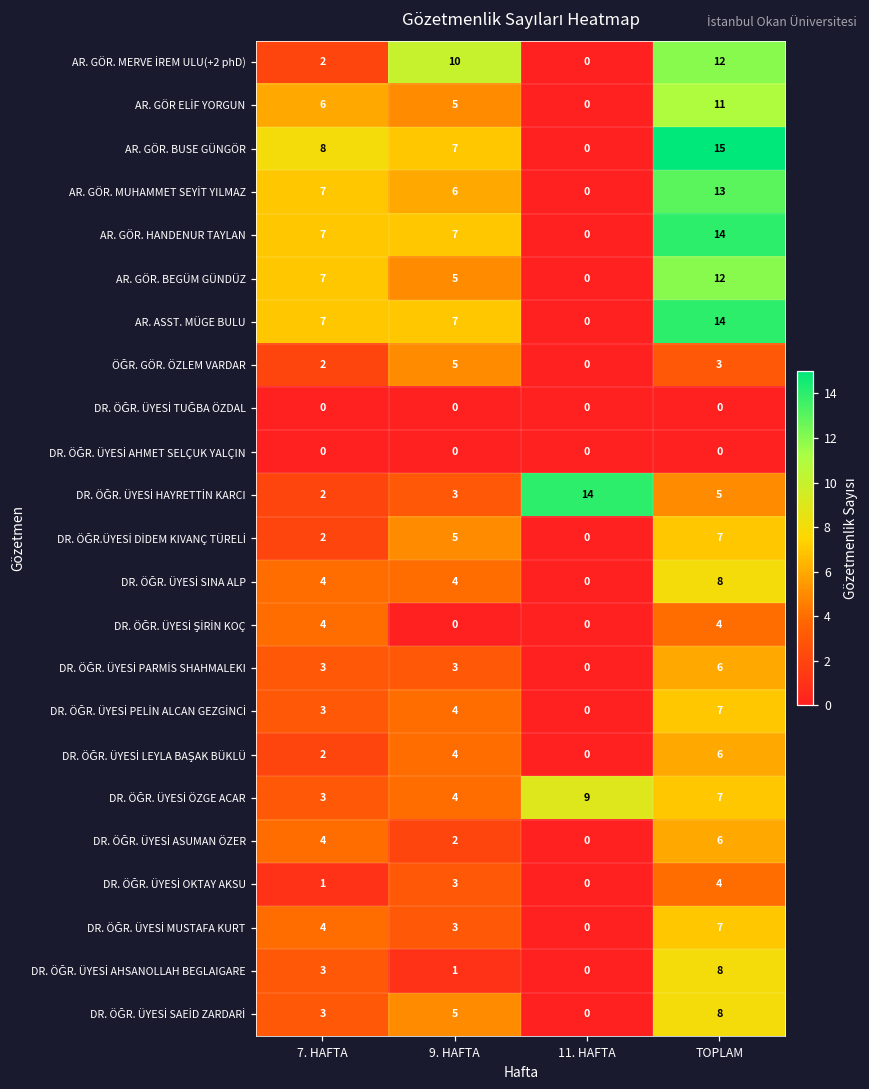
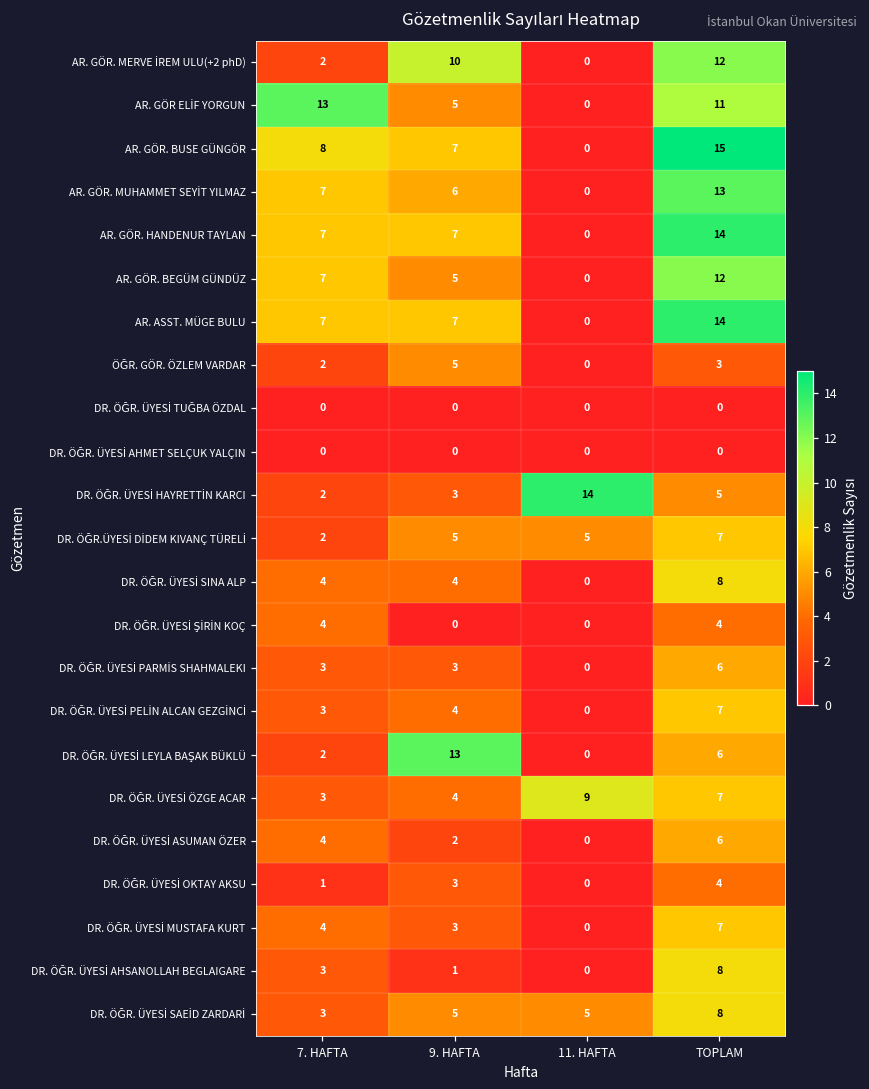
  {
    "AR. GÖR. MERVE İREM ULU(+2 phD)": {
      "7. HAFTA": 2,
      "9. HAFTA": 10,
      "11. HAFTA": 0,
      "TOPLAM": 12
    },
    "AR. GÖR ELİF YORGUN": {
-     "7. HAFTA": 6,
+     "7. HAFTA": 13,
      "9. HAFTA": 5,
      "11. HAFTA": 0,
      "TOPLAM": 11
    },
    "AR. GÖR. BUSE GÜNGÖR": {
      "7. HAFTA": 8,
      "9. HAFTA": 7,
      "11. HAFTA": 0,
      "TOPLAM": 15
    },
    "AR. GÖR. MUHAMMET SEYİT YILMAZ": {
      "7. HAFTA": 7,
      "9. HAFTA": 6,
      "11. HAFTA": 0,
      "TOPLAM": 13
    },
    "AR. GÖR. HANDENUR TAYLAN": {
      "7. HAFTA": 7,
      "9. HAFTA": 7,
      "11. HAFTA": 0,
      "TOPLAM": 14
    },
    "AR. GÖR. BEGÜM GÜNDÜZ": {
      "7. HAFTA": 7,
      "9. HAFTA": 5,
      "11. HAFTA": 0,
      "TOPLAM": 12
    },
    "AR. ASST. MÜGE BULU": {
      "7. HAFTA": 7,
      "9. HAFTA": 7,
      "11. HAFTA": 0,
      "TOPLAM": 14
    },
    "ÖĞR. GÖR. ÖZLEM VARDAR": {
      "7. HAFTA": 2,
      "9. HAFTA": 5,
      "11. HAFTA": 0,
      "TOPLAM": 3
    },
    "DR. ÖĞR. ÜYESİ TUĞBA ÖZDAL": {
      "7. HAFTA": 0,
      "9. HAFTA": 0,
      "11. HAFTA": 0,
      "TOPLAM": 0
    },
    "DR. ÖĞR. ÜYESİ AHMET SELÇUK YALÇIN": {
      "7. HAFTA": 0,
      "9. HAFTA": 0,
      "11. HAFTA": 0,
      "TOPLAM": 0
    },
    "DR. ÖĞR. ÜYESİ HAYRETTİN KARCI": {
      "7. HAFTA": 2,
      "9. HAFTA": 3,
      "11. HAFTA": 14,
      "TOPLAM": 5
    },
    "DR. ÖĞR.ÜYESİ DİDEM KIVANÇ TÜRELİ": {
      "7. HAFTA": 2,
      "9. HAFTA": 5,
-     "11. HAFTA": 0,
+     "11. HAFTA": 5,
      "TOPLAM": 7
    },
    "DR. ÖĞR. ÜYESİ SINA ALP": {
      "7. HAFTA": 4,
      "9. HAFTA": 4,
      "11. HAFTA": 0,
      "TOPLAM": 8
    },
    "DR. ÖĞR. ÜYESİ ŞİRİN KOÇ": {
      "7. HAFTA": 4,
      "9. HAFTA": 0,
      "11. HAFTA": 0,
      "TOPLAM": 4
    },
    "DR. ÖĞR. ÜYESİ PARMİS SHAHMALEKI": {
      "7. HAFTA": 3,
      "9. HAFTA": 3,
      "11. HAFTA": 0,
      "TOPLAM": 6
    },
    "DR. ÖĞR. ÜYESİ PELİN ALCAN GEZGİNCİ": {
      "7. HAFTA": 3,
      "9. HAFTA": 4,
      "11. HAFTA": 0,
      "TOPLAM": 7
    },
    "DR. ÖĞR. ÜYESİ LEYLA BAŞAK BÜKLÜ": {
      "7. HAFTA": 2,
-     "9. HAFTA": 4,
+     "9. HAFTA": 13,
      "11. HAFTA": 0,
      "TOPLAM": 6
    },
    "DR. ÖĞR. ÜYESİ ÖZGE ACAR": {
      "7. HAFTA": 3,
      "9. HAFTA": 4,
      "11. HAFTA": 9,
      "TOPLAM": 7
    },
    "DR. ÖĞR. ÜYESİ ASUMAN ÖZER": {
      "7. HAFTA": 4,
      "9. HAFTA": 2,
      "11. HAFTA": 0,
      "TOPLAM": 6
    },
    "DR. ÖĞR. ÜYESİ OKTAY AKSU": {
      "7. HAFTA": 1,
      "9. HAFTA": 3,
      "11. HAFTA": 0,
      "TOPLAM": 4
    },
    "DR. ÖĞR. ÜYESİ MUSTAFA KURT": {
      "7. HAFTA": 4,
      "9. HAFTA": 3,
      "11. HAFTA": 0,
      "TOPLAM": 7
    },
    "DR. ÖĞR. ÜYESİ AHSANOLLAH BEGLAIGARE": {
      "7. HAFTA": 3,
      "9. HAFTA": 1,
      "11. HAFTA": 0,
      "TOPLAM": 8
    },
    "DR. ÖĞR. ÜYESİ SAEİD ZARDARİ": {
      "7. HAFTA": 3,
      "9. HAFTA": 5,
-     "11. HAFTA": 0,
+     "11. HAFTA": 5,
      "TOPLAM": 8
    }
  }
